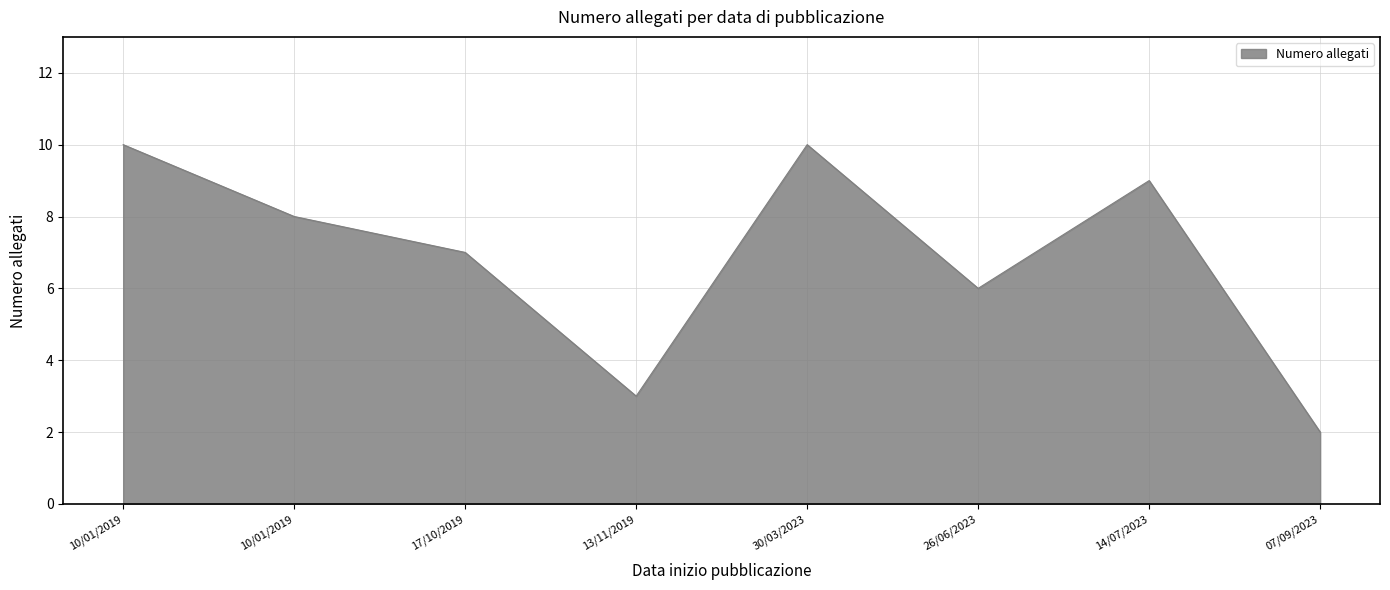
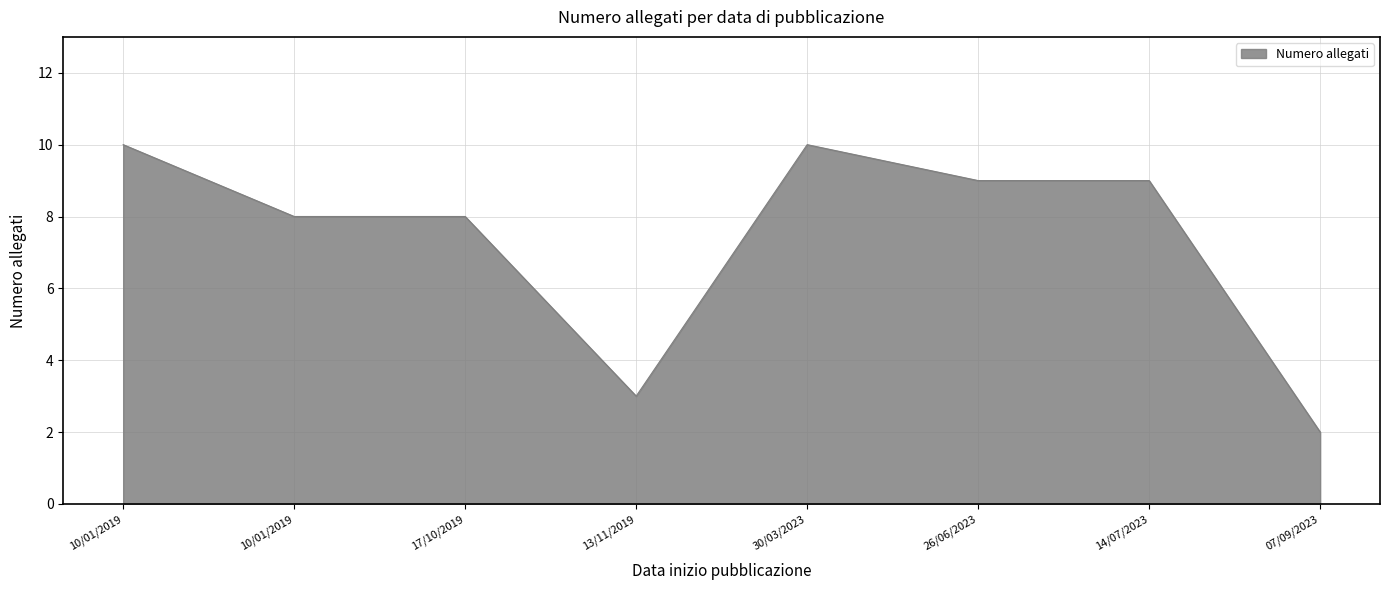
  {
-   "17/10/2019": 7,
+   "17/10/2019": 8,
    "13/11/2019": 3,
    "30/03/2023": 10,
-   "26/06/2023": 6,
+   "26/06/2023": 9,
    "14/07/2023": 9,
    "07/09/2023": 2
  }
